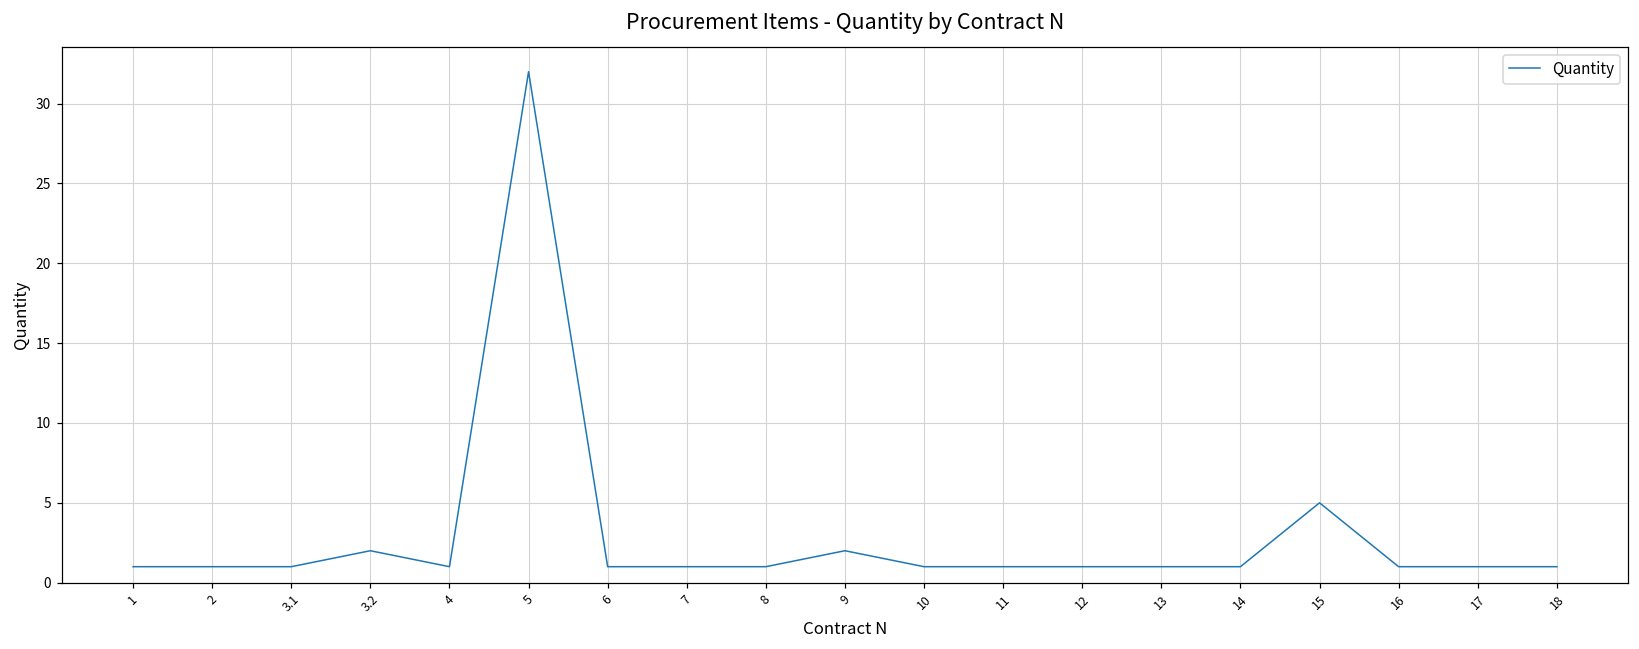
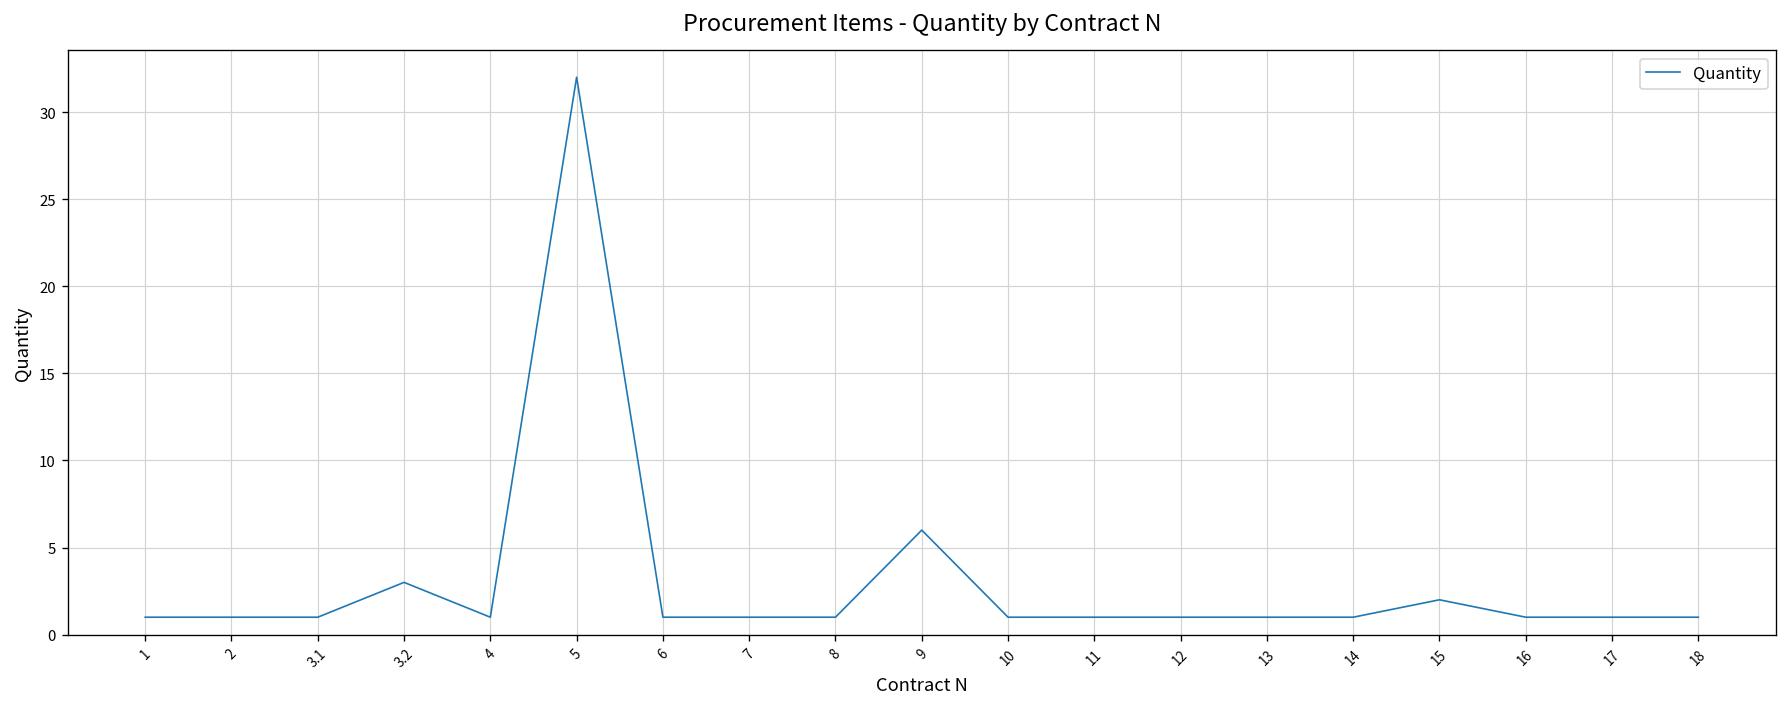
  {
    "1": 1,
    "2": 1,
    "3.1": 1,
-   "3.2": 2,
+   "3.2": 3,
    "4": 1,
    "5": 32,
    "6": 1,
    "7": 1,
    "8": 1,
-   "9": 2,
+   "9": 6,
    "10": 1,
    "11": 1,
    "12": 1,
    "13": 1,
    "14": 1,
-   "15": 5,
+   "15": 2,
    "16": 1,
    "17": 1,
    "18": 1
  }
